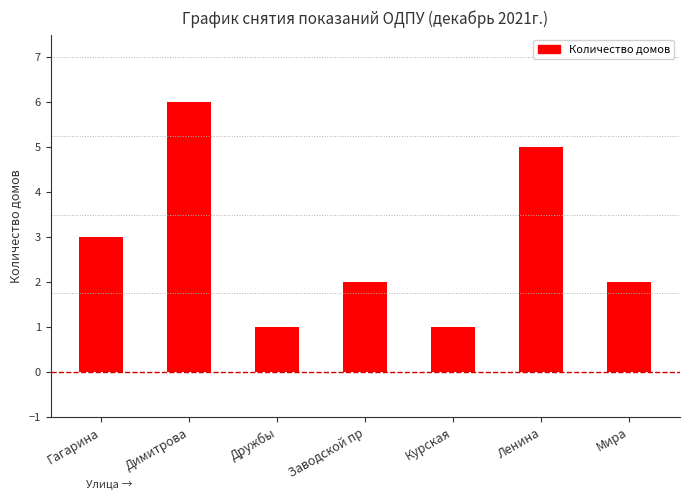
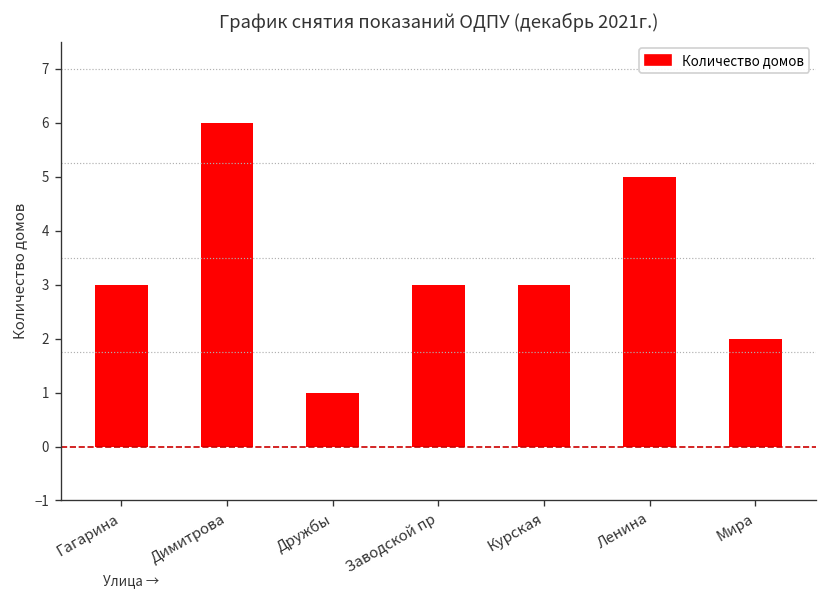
  {
    "Гагарина": 3,
    "Димитрова": 6,
    "Дружбы": 1,
-   "Заводской пр": 2,
-   "Курская": 1,
+   "Заводской пр": 3,
+   "Курская": 3,
    "Ленина": 5,
    "Мира": 2
  }
